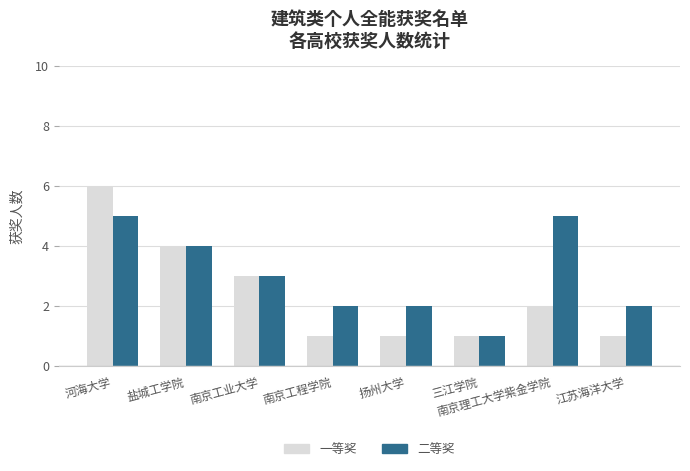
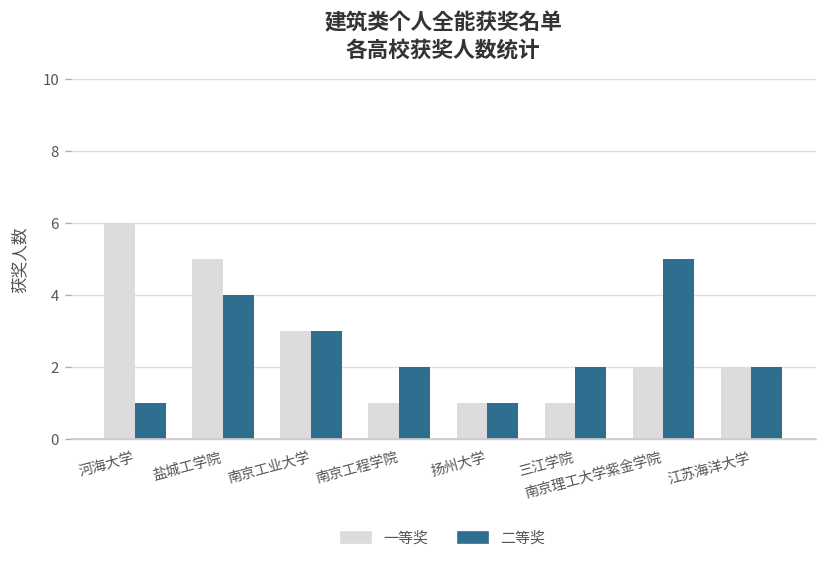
  {
    "一等奖": {
      "河海大学": 6,
-     "盐城工学院": 4,
+     "盐城工学院": 5,
      "南京工业大学": 3,
      "南京工程学院": 1,
      "扬州大学": 1,
      "三江学院": 1,
      "南京理工大学紫金学院": 2,
-     "江苏海洋大学": 1
+     "江苏海洋大学": 2
    },
    "二等奖": {
-     "河海大学": 5,
+     "河海大学": 1,
      "盐城工学院": 4,
      "南京工业大学": 3,
      "南京工程学院": 2,
-     "扬州大学": 2,
-     "三江学院": 1,
+     "扬州大学": 1,
+     "三江学院": 2,
      "南京理工大学紫金学院": 5,
      "江苏海洋大学": 2
    }
  }
